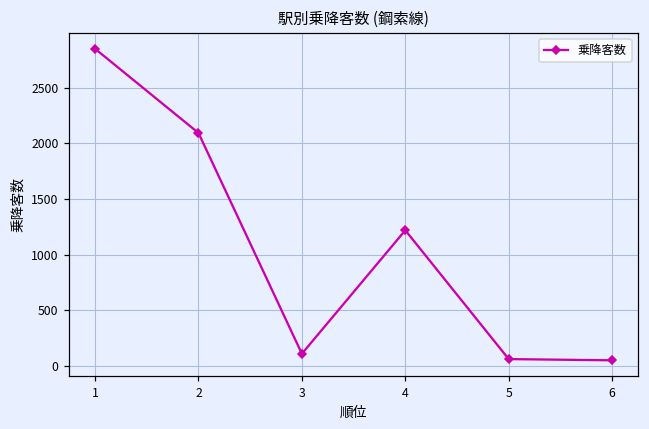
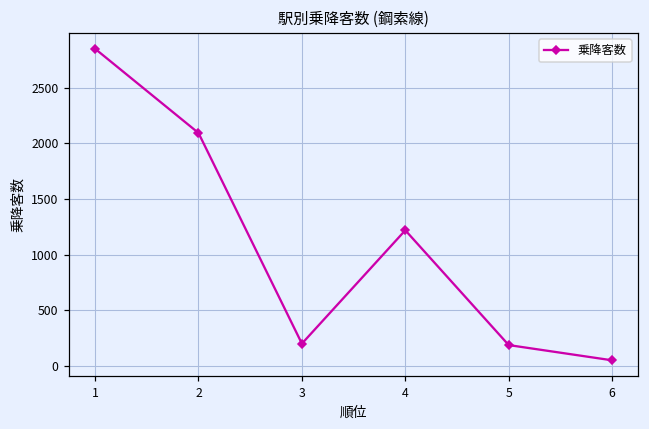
  {
    "1": 2850,
    "2": 2090,
-   "3": 110,
+   "3": 200,
    "4": 1220,
-   "5": 60,
+   "5": 190,
    "6": 50
  }
